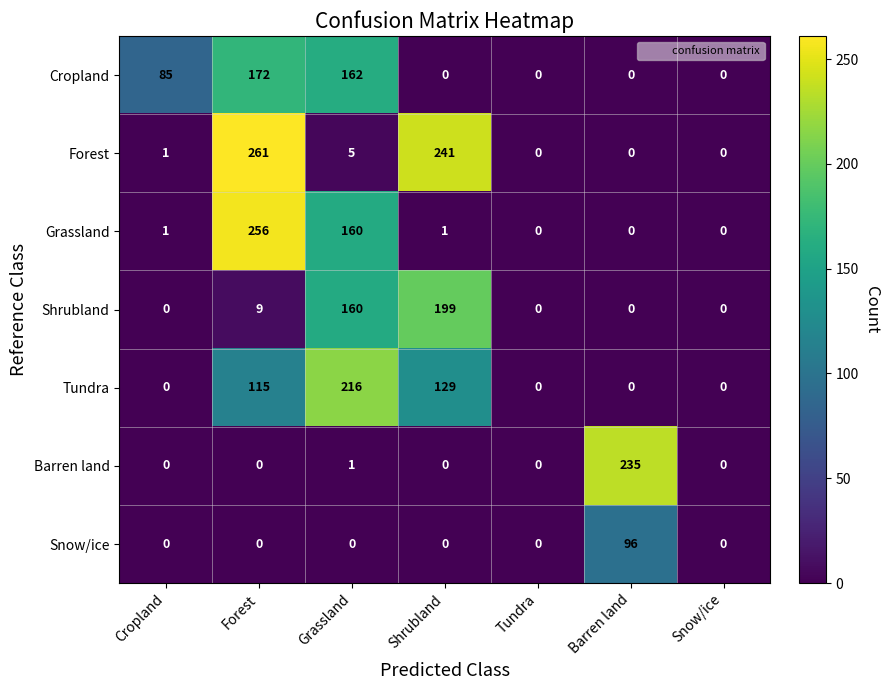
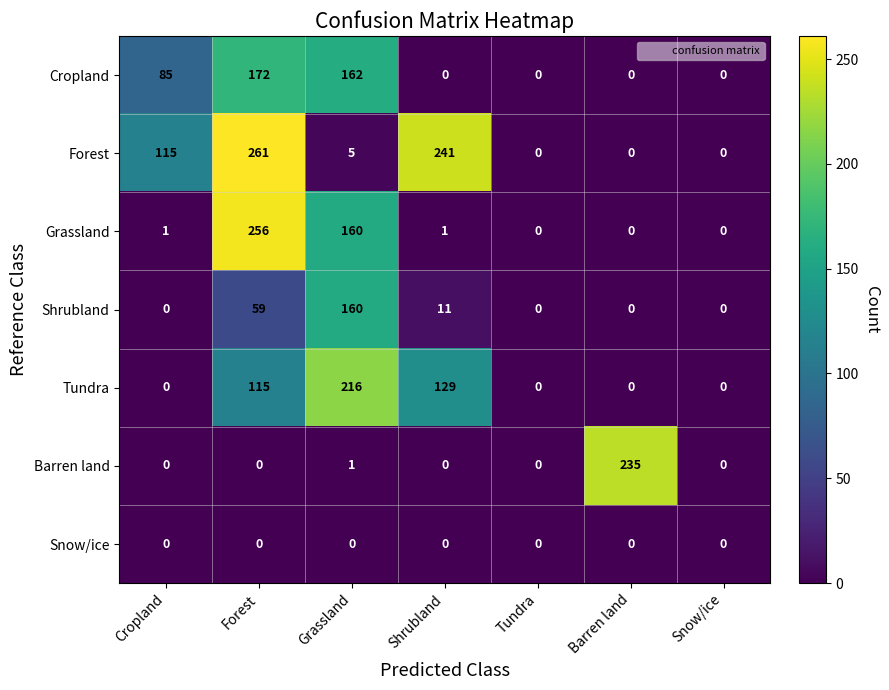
  {
    "Cropland": {
      "Cropland": 85,
      "Forest": 172,
      "Grassland": 162,
      "Shrubland": 0,
      "Tundra": 0,
      "Barren land": 0,
      "Snow/ice": 0
    },
    "Forest": {
-     "Cropland": 1,
+     "Cropland": 115,
      "Forest": 261,
      "Grassland": 5,
      "Shrubland": 241,
      "Tundra": 0,
      "Barren land": 0,
      "Snow/ice": 0
    },
    "Grassland": {
      "Cropland": 1,
      "Forest": 256,
      "Grassland": 160,
      "Shrubland": 1,
      "Tundra": 0,
      "Barren land": 0,
      "Snow/ice": 0
    },
    "Shrubland": {
      "Cropland": 0,
-     "Forest": 9,
+     "Forest": 59,
      "Grassland": 160,
-     "Shrubland": 199,
+     "Shrubland": 11,
      "Tundra": 0,
      "Barren land": 0,
      "Snow/ice": 0
    },
    "Tundra": {
      "Cropland": 0,
      "Forest": 115,
      "Grassland": 216,
      "Shrubland": 129,
      "Tundra": 0,
      "Barren land": 0,
      "Snow/ice": 0
    },
    "Barren land": {
      "Cropland": 0,
      "Forest": 0,
      "Grassland": 1,
      "Shrubland": 0,
      "Tundra": 0,
      "Barren land": 235,
      "Snow/ice": 0
    },
    "Snow/ice": {
      "Cropland": 0,
      "Forest": 0,
      "Grassland": 0,
      "Shrubland": 0,
      "Tundra": 0,
-     "Barren land": 96,
+     "Barren land": 0,
      "Snow/ice": 0
    }
  }
